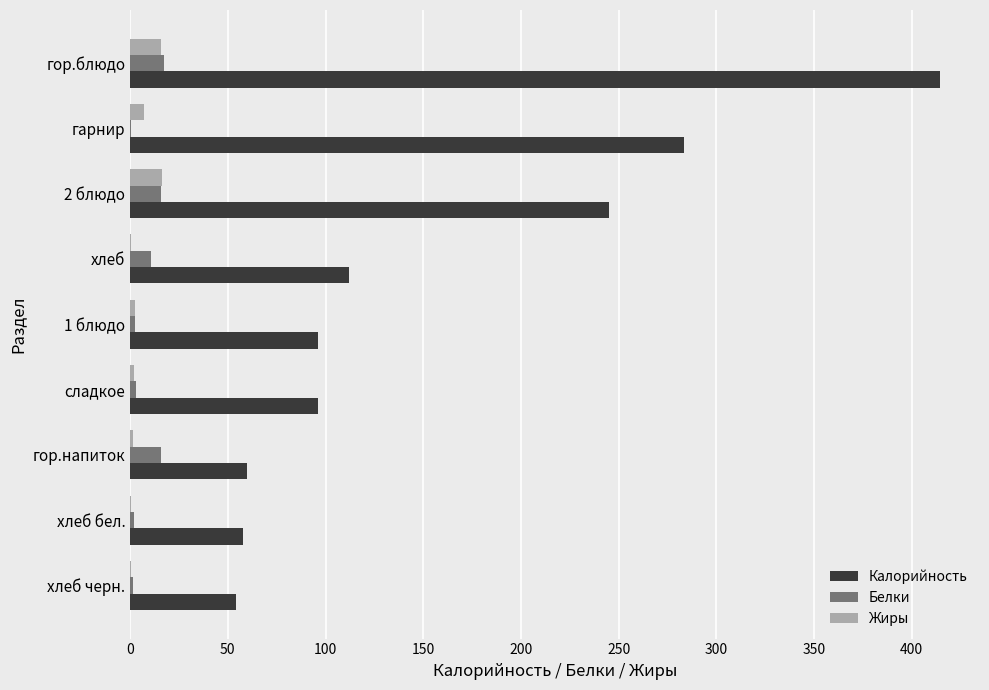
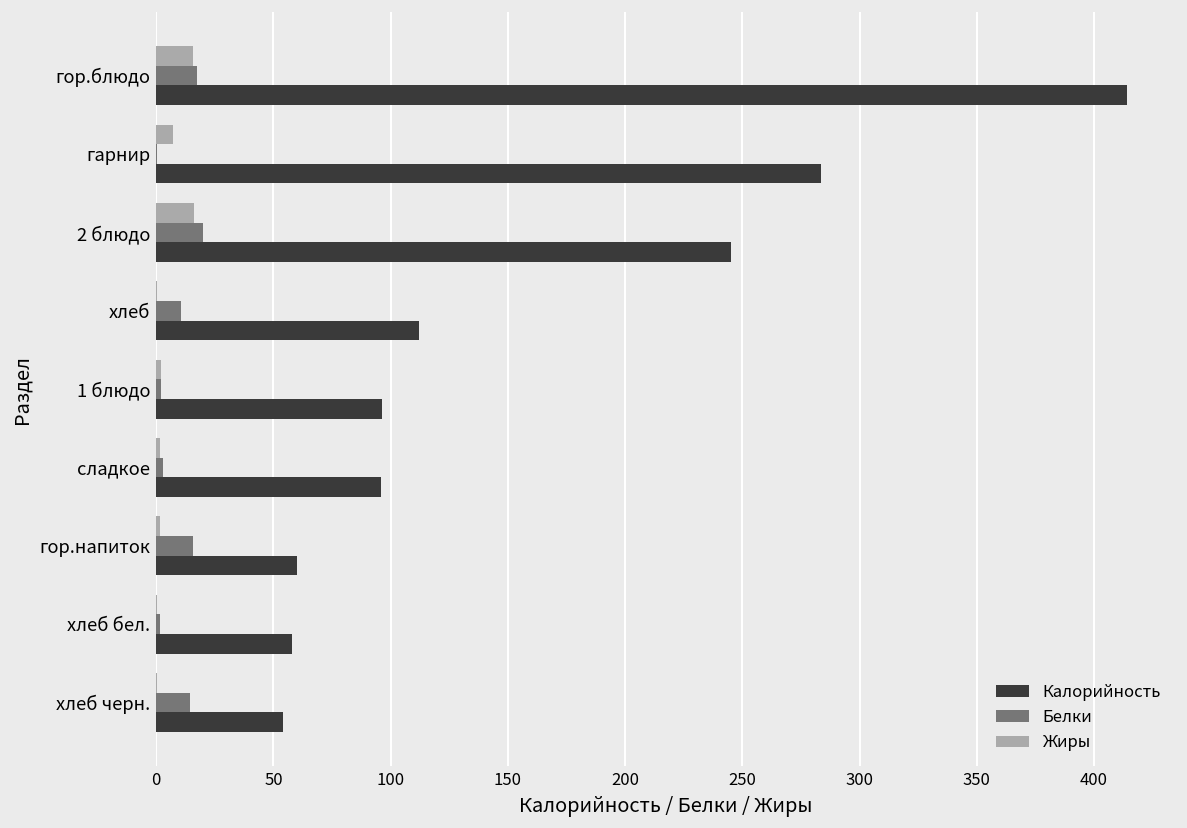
  {
    "Калорийность": {
      "гор.блюдо": 414,
      "гарнир": 284,
      "2 блюдо": 245,
      "хлеб": 112,
      "1 блюдо": 96,
      "сладкое": 96,
      "гор.напиток": 60,
      "хлеб бел.": 58,
      "хлеб черн.": 54
    },
    "Белки": {
      "гор.блюдо": 17,
-     "2 блюдо": 16,
+     "2 блюдо": 20,
      "хлеб": 10,
      "1 блюдо": 2,
      "сладкое": 3,
      "гор.напиток": 16,
      "хлеб бел.": 2,
-     "хлеб черн.": 2
+     "хлеб черн.": 14
    },
    "Жиры": {
      "гор.блюдо": 16,
      "гарнир": 7,
      "2 блюдо": 16,
      "1 блюдо": 2,
      "сладкое": 2,
      "гор.напиток": 1
    }
  }
